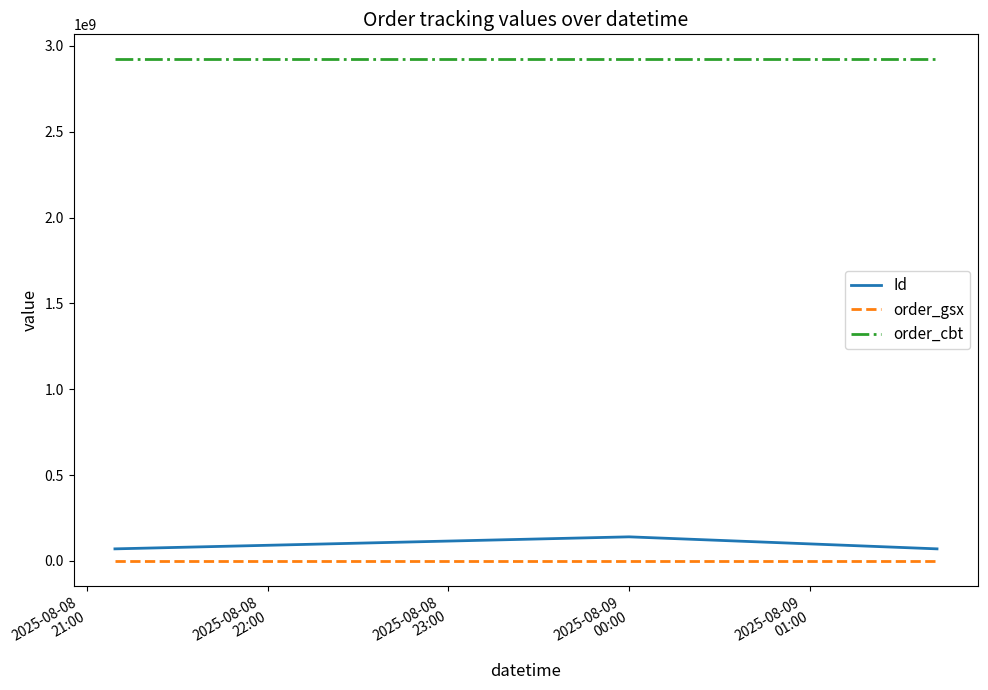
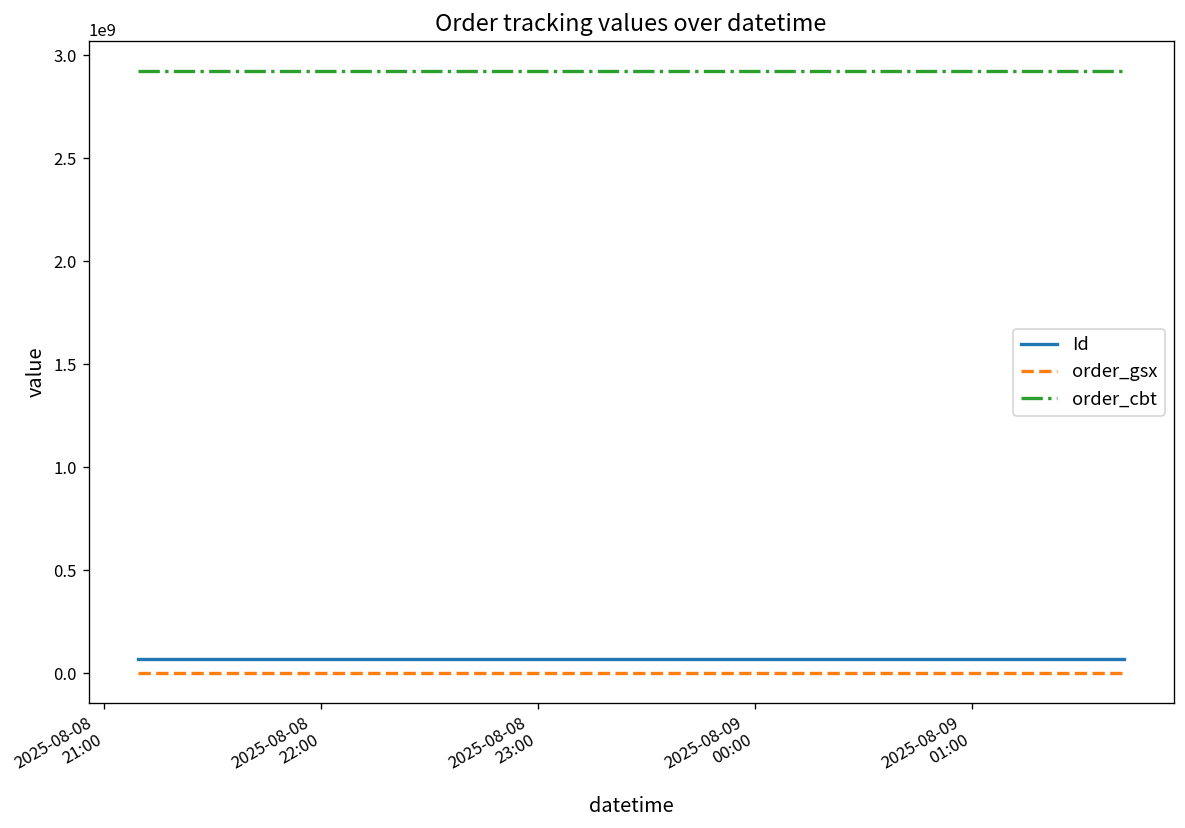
  {
    "Id": {
-     "2025-08-09 00:00": 140000000
+     "2025-08-09 00:00": 70000000
    },
    "order_gsx": {
      "2025-08-09 00:00": 0
    },
    "order_cbt": {
      "2025-08-09 00:00": 2920000000
    }
  }
